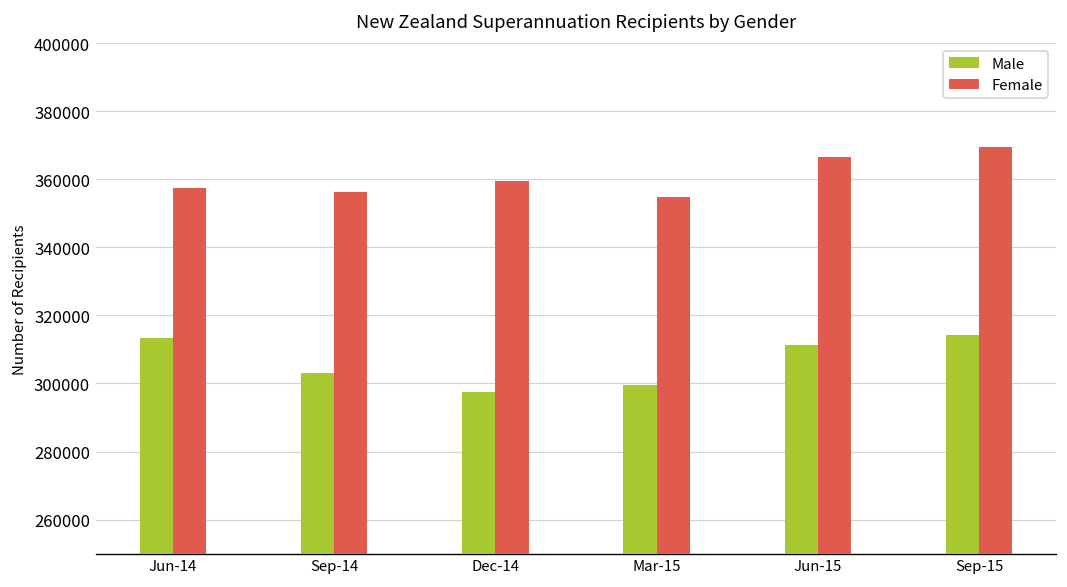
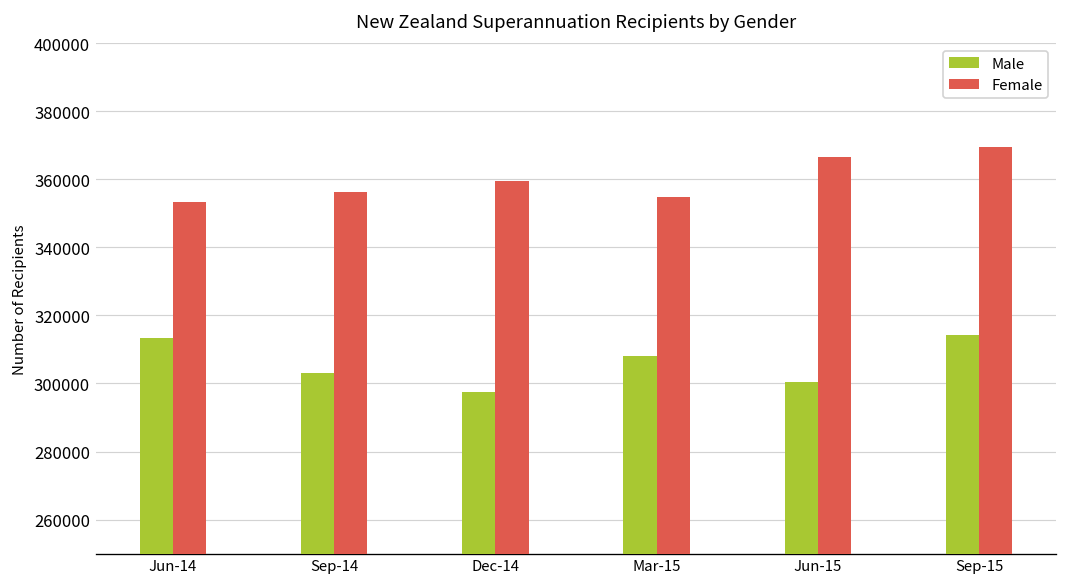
  {
    "Male": {
      "Jun-14": 313000,
      "Sep-14": 303000,
      "Dec-14": 297000,
-     "Mar-15": 299000,
-     "Jun-15": 311000,
+     "Mar-15": 308000,
+     "Jun-15": 300000,
      "Sep-15": 314000
    },
    "Female": {
-     "Jun-14": 357000,
+     "Jun-14": 353000,
      "Sep-14": 356000,
      "Dec-14": 359000,
      "Mar-15": 355000,
      "Jun-15": 367000,
      "Sep-15": 370000
    }
  }
